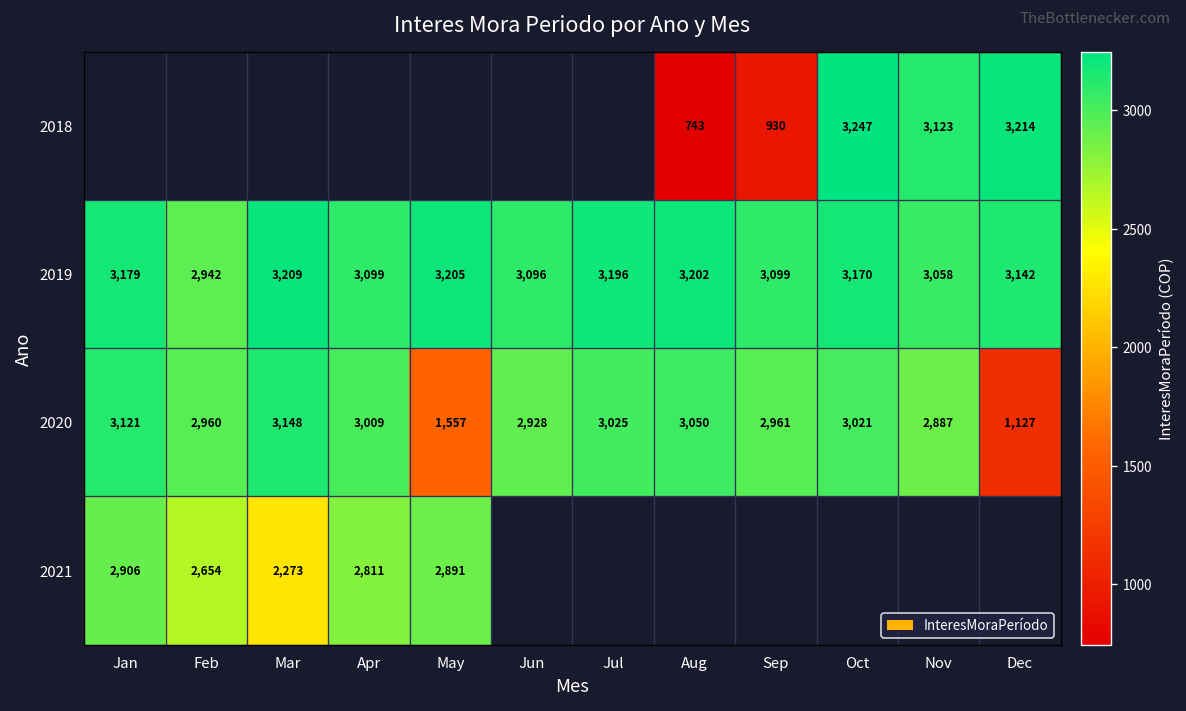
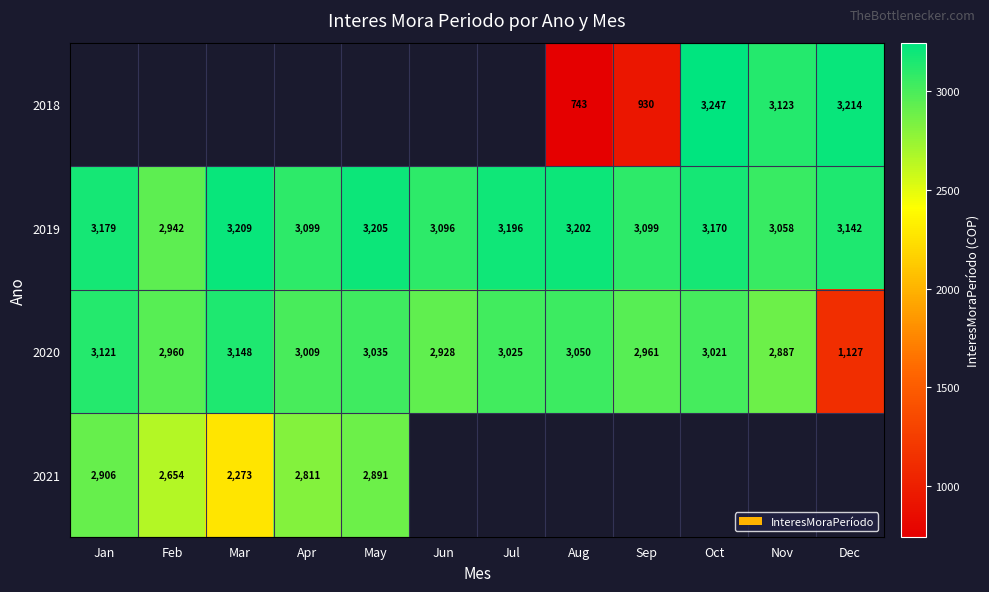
  {
    "2018": {
      "Aug": "743",
      "Sep": "930",
      "Oct": "3,247",
      "Nov": "3,123",
      "Dec": "3,214"
    },
    "2019": {
      "Jan": "3,179",
      "Feb": "2,942",
      "Mar": "3,209",
      "Apr": "3,099",
      "May": "3,205",
      "Jun": "3,096",
      "Jul": "3,196",
      "Aug": "3,202",
      "Sep": "3,099",
      "Oct": "3,170",
      "Nov": "3,058",
      "Dec": "3,142"
    },
    "2020": {
      "Jan": "3,121",
      "Feb": "2,960",
      "Mar": "3,148",
      "Apr": "3,009",
-     "May": "1,557",
+     "May": "3,035",
      "Jun": "2,928",
      "Jul": "3,025",
      "Aug": "3,050",
      "Sep": "2,961",
      "Oct": "3,021",
      "Nov": "2,887",
      "Dec": "1,127"
    },
    "2021": {
      "Jan": "2,906",
      "Feb": "2,654",
      "Mar": "2,273",
      "Apr": "2,811",
      "May": "2,891"
    }
  }
